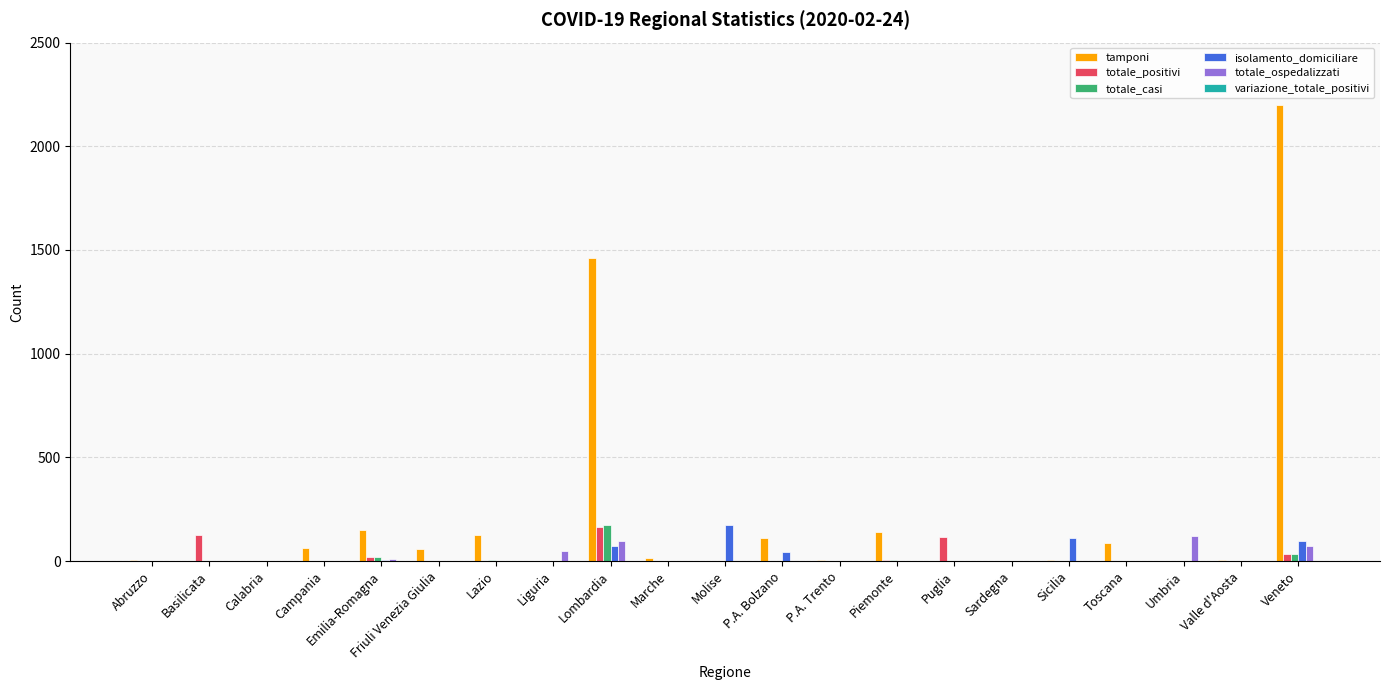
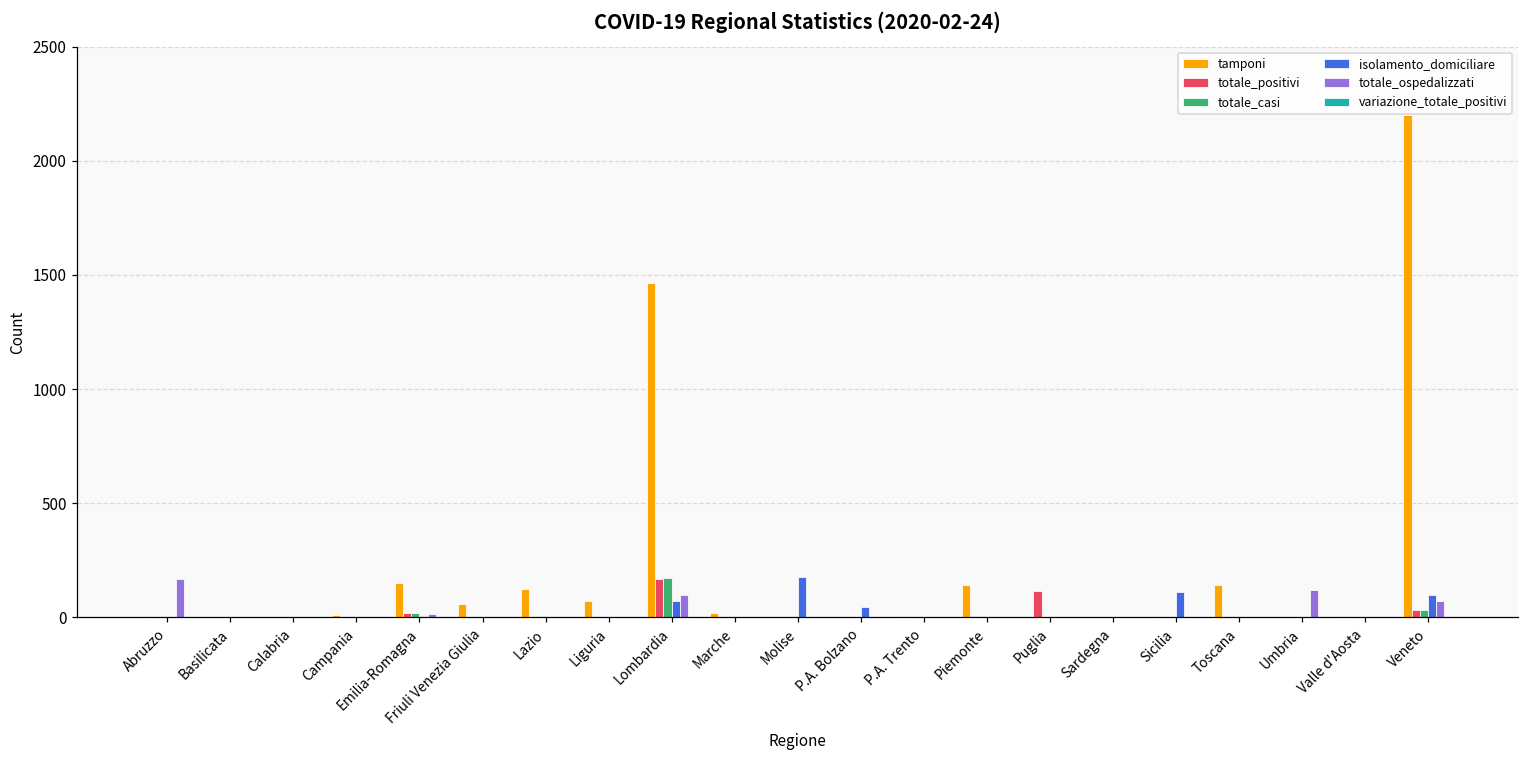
  {
    "tamponi": {
      "Basilicata": 0,
-     "Campania": 60,
+     "Campania": 10,
      "Emilia-Romagna": 150,
      "Friuli Venezia Giulia": 60,
      "Lazio": 120,
-     "Liguria": 0,
+     "Liguria": 70,
      "Lombardia": 1460,
      "Marche": 20,
      "Molise": 0,
-     "P.A. Bolzano": 110,
+     "P.A. Bolzano": 0,
      "Piemonte": 140,
      "Puglia": 0,
-     "Toscana": 90,
+     "Toscana": 140,
      "Umbria": 0,
      "Veneto": 2200
    },
    "totale_positivi": {
      "Abruzzo": 0,
-     "Basilicata": 130,
+     "Basilicata": 0,
      "Calabria": 0,
      "Campania": 0,
      "Emilia-Romagna": 20,
      "Friuli Venezia Giulia": 0,
      "Liguria": 0,
      "Lombardia": 170,
      "Marche": 0,
      "Molise": 0,
      "P.A. Bolzano": 0,
      "P.A. Trento": 0,
      "Puglia": 120,
      "Sardegna": 0,
      "Sicilia": 0,
      "Toscana": 0,
      "Umbria": 0,
      "Valle d'Aosta": 0,
      "Veneto": 30
    },
    "totale_casi": {
      "Abruzzo": 0,
      "Basilicata": 0,
      "Calabria": 0,
      "Campania": 0,
      "Emilia-Romagna": 20,
      "Friuli Venezia Giulia": 0,
      "Liguria": 0,
      "Lombardia": 170,
      "Marche": 0,
      "Molise": 0,
      "P.A. Bolzano": 0,
      "P.A. Trento": 0,
      "Puglia": 0,
      "Sardegna": 0,
      "Sicilia": 0,
      "Toscana": 0,
      "Umbria": 0,
      "Valle d'Aosta": 0,
      "Veneto": 30
    },
    "isolamento_domiciliare": {
      "Abruzzo": 0,
      "Basilicata": 0,
      "Calabria": 0,
      "Campania": 0,
      "Friuli Venezia Giulia": 0,
      "Lazio": 0,
      "Liguria": 0,
      "Lombardia": 70,
      "Marche": 0,
      "Molise": 180,
      "P.A. Bolzano": 40,
      "P.A. Trento": 0,
      "Puglia": 0,
      "Sardegna": 0,
      "Sicilia": 110,
      "Toscana": 0,
      "Umbria": 0,
      "Valle d'Aosta": 0,
      "Veneto": 100
    },
    "totale_ospedalizzati": {
-     "Abruzzo": 0,
+     "Abruzzo": 170,
      "Basilicata": 0,
      "Calabria": 0,
      "Campania": 0,
      "Friuli Venezia Giulia": 0,
-     "Liguria": 50,
+     "Liguria": 0,
      "Lombardia": 100,
      "Marche": 0,
      "Molise": 0,
      "P.A. Bolzano": 0,
      "P.A. Trento": 0,
      "Puglia": 0,
      "Sardegna": 0,
      "Sicilia": 0,
      "Toscana": 0,
      "Umbria": 120,
      "Valle d'Aosta": 0,
      "Veneto": 70
    },
    "variazione_totale_positivi": {
      "Abruzzo": 0,
      "Basilicata": 0,
      "Calabria": 0,
      "Campania": 0,
      "Emilia-Romagna": 0,
      "Friuli Venezia Giulia": 0,
      "Lazio": 0,
      "Liguria": 0,
      "Lombardia": 0,
      "Marche": 0,
      "Molise": 0,
      "P.A. Bolzano": 0,
      "P.A. Trento": 0,
      "Piemonte": 0,
      "Puglia": 0,
      "Sardegna": 0,
      "Sicilia": 0,
      "Toscana": 0,
      "Umbria": 0,
      "Valle d'Aosta": 0,
      "Veneto": 0
    }
  }
